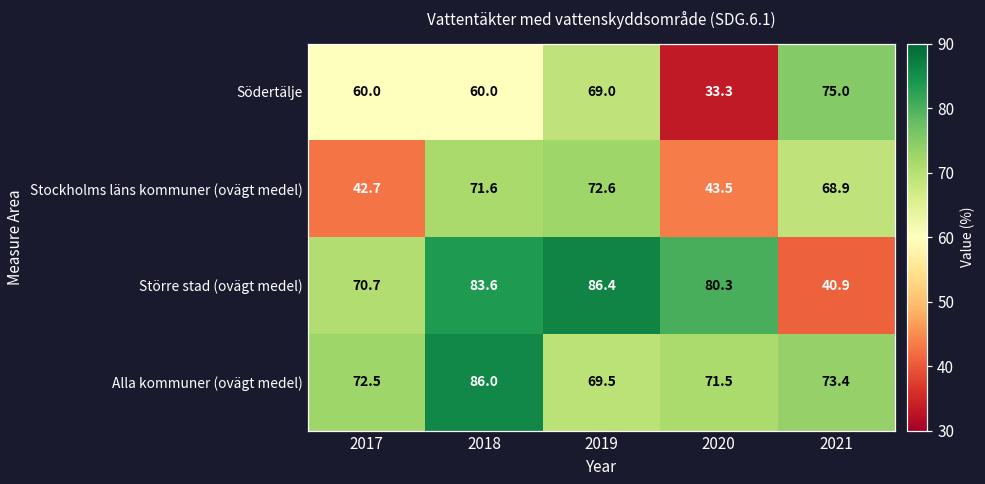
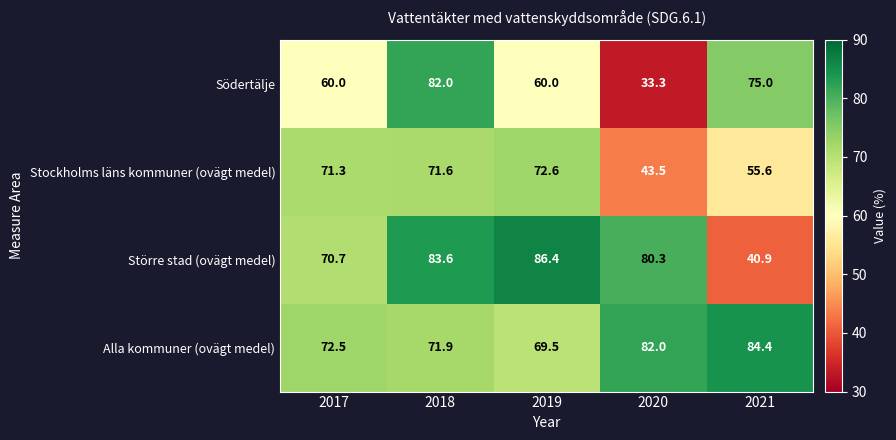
  {
    "Södertälje": {
      "2017": 60.0,
-     "2018": 60.0,
-     "2019": 69.0,
+     "2018": 82.0,
+     "2019": 60.0,
      "2020": 33.3,
      "2021": 75.0
    },
    "Stockholms läns kommuner (ovägt medel)": {
-     "2017": 42.7,
+     "2017": 71.3,
      "2018": 71.6,
      "2019": 72.6,
      "2020": 43.5,
-     "2021": 68.9
+     "2021": 55.6
    },
    "Större stad (ovägt medel)": {
      "2017": 70.7,
      "2018": 83.6,
      "2019": 86.4,
      "2020": 80.3,
      "2021": 40.9
    },
    "Alla kommuner (ovägt medel)": {
      "2017": 72.5,
-     "2018": 86.0,
+     "2018": 71.9,
      "2019": 69.5,
-     "2020": 71.5,
-     "2021": 73.4
+     "2020": 82.0,
+     "2021": 84.4
    }
  }
